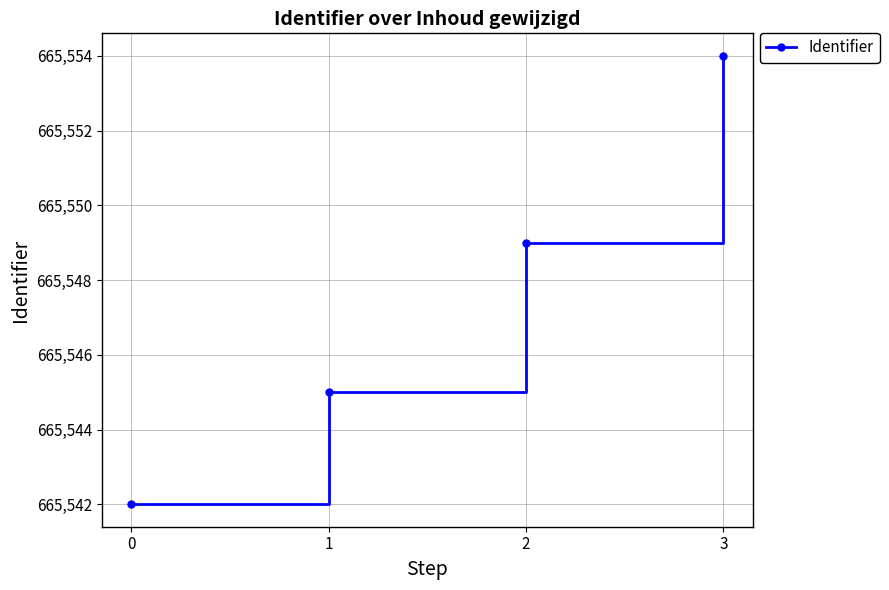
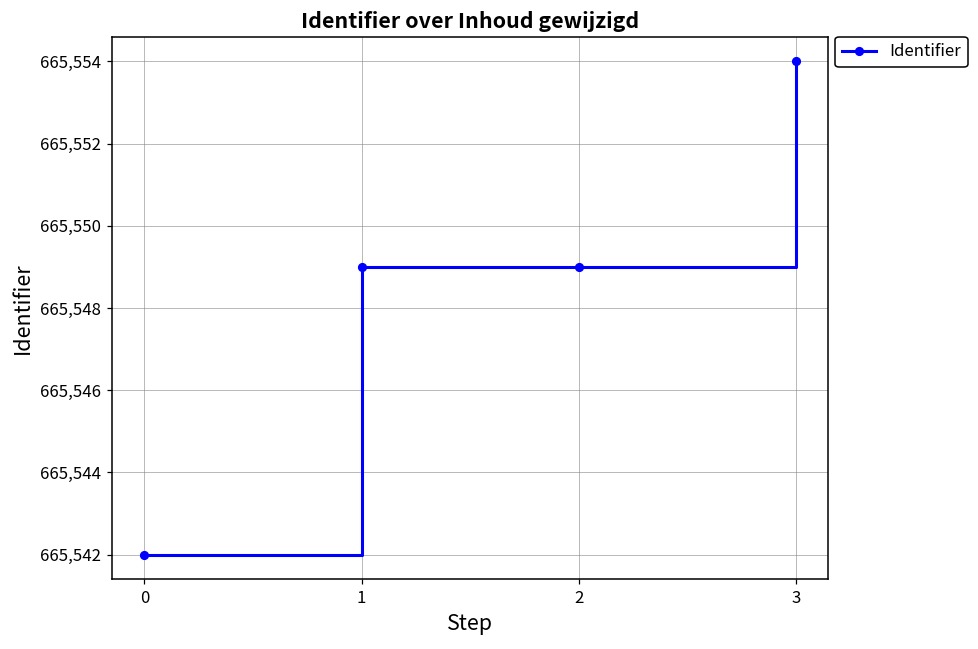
  {
    "0": "665,542",
-   "1": "665,545",
+   "1": "665,549",
    "2": "665,549",
    "3": "665,554"
  }
